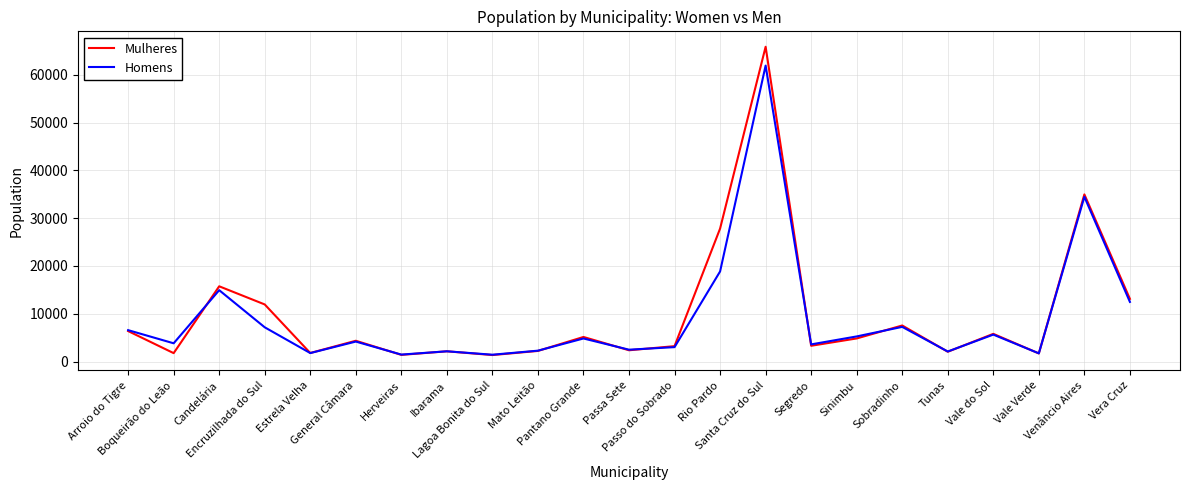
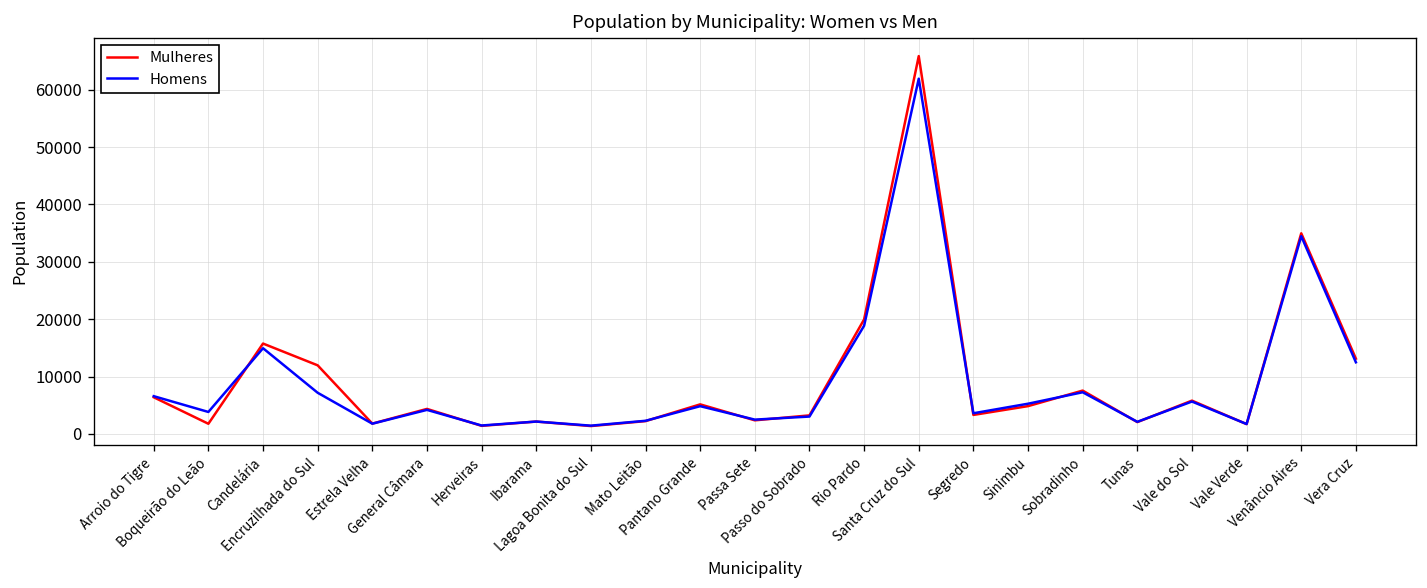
  {
    "Mulheres": {
      "Boqueirão do Leão": 2000,
      "Candelária": 16000,
      "Encruzilhada do Sul": 12000,
-     "Rio Pardo": 28000,
+     "Rio Pardo": 20000,
      "Santa Cruz do Sul": 66000,
      "Vera Cruz": 13000
    },
    "Homens": {
      "Boqueirão do Leão": 4000,
      "Candelária": 15000,
      "Encruzilhada do Sul": 7000,
      "Rio Pardo": 19000,
      "Santa Cruz do Sul": 62000,
      "Vera Cruz": 12000
    }
  }
